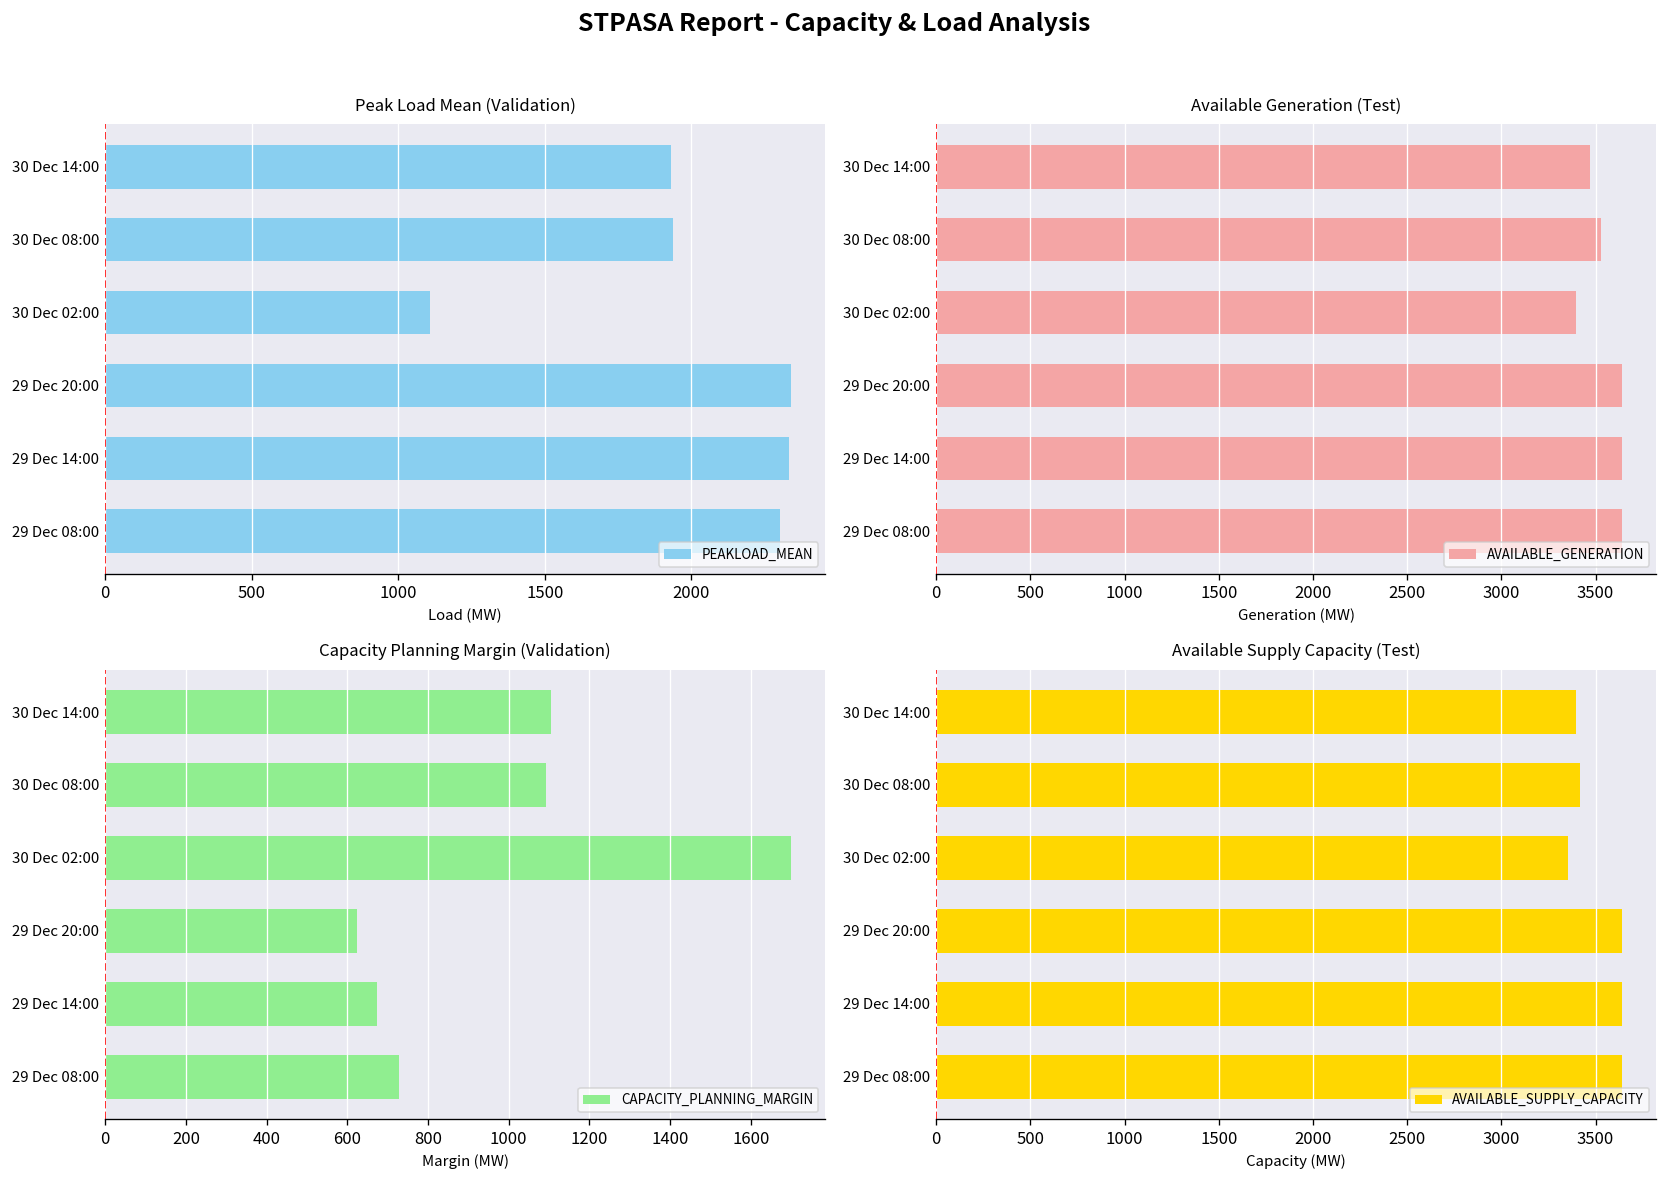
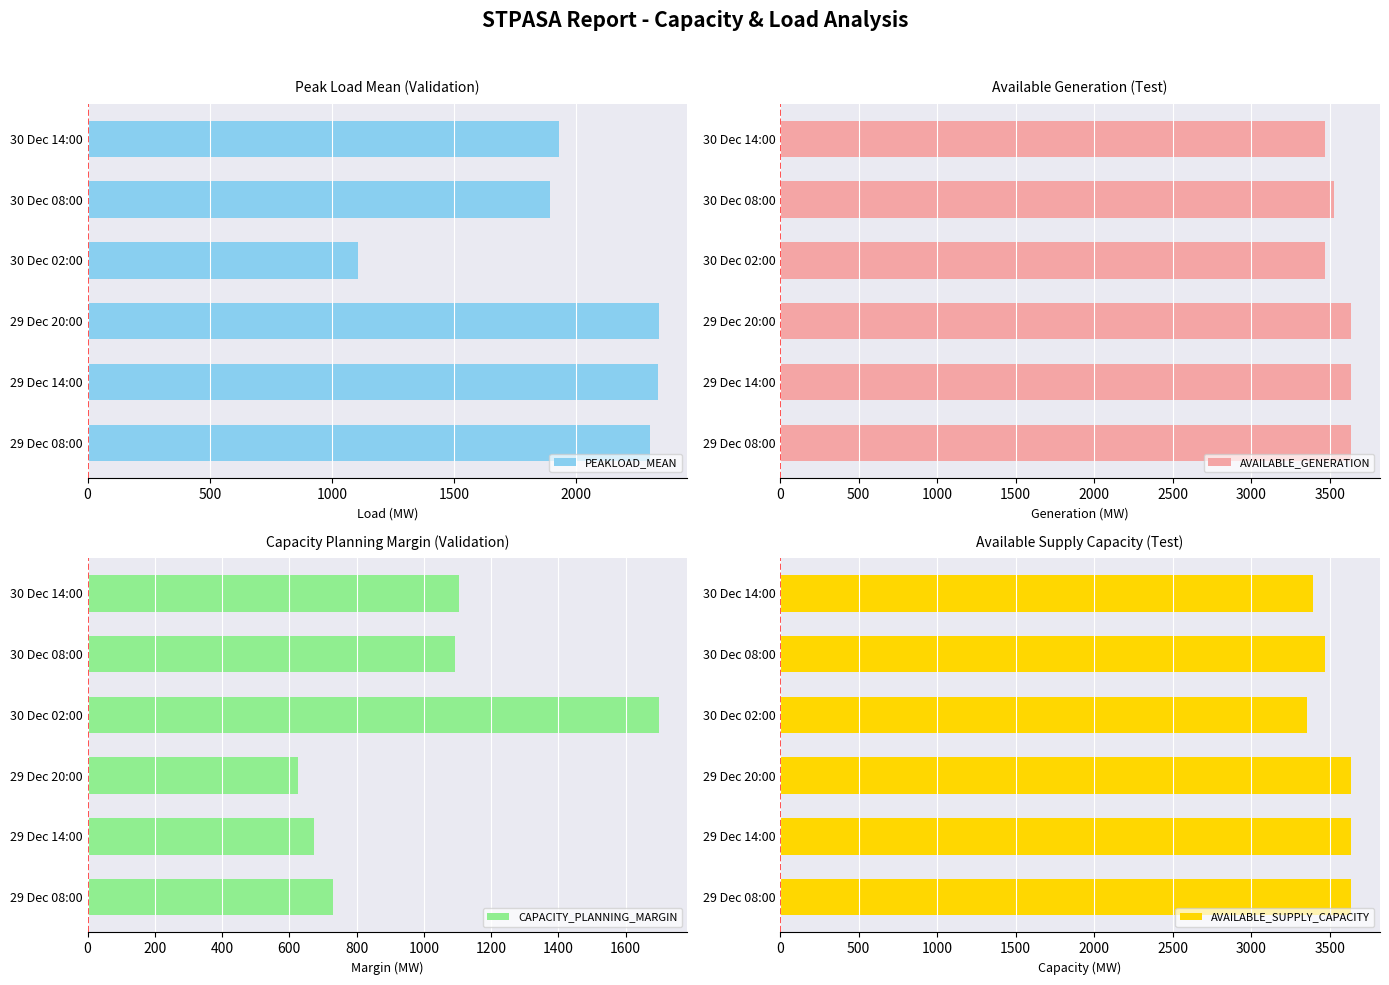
  {
    "Peak Load Mean (Validation)": {
      "30 Dec 14:00": 1930,
-     "30 Dec 08:00": 1940,
+     "30 Dec 08:00": 1900,
      "30 Dec 02:00": 1110,
      "29 Dec 20:00": 2340,
      "29 Dec 14:00": 2330,
      "29 Dec 08:00": 2300
    },
    "Available Generation (Test)": {
      "30 Dec 14:00": 3470,
      "30 Dec 08:00": 3530,
-     "30 Dec 02:00": 3400,
+     "30 Dec 02:00": 3470,
      "29 Dec 20:00": 3640,
      "29 Dec 14:00": 3640,
      "29 Dec 08:00": 3640
    },
    "Capacity Planning Margin (Validation)": {
      "30 Dec 14:00": 1100,
      "30 Dec 08:00": 1090,
      "30 Dec 02:00": 1700,
      "29 Dec 20:00": 630,
      "29 Dec 14:00": 670,
      "29 Dec 08:00": 730
    },
    "Available Supply Capacity (Test)": {
      "30 Dec 14:00": 3400,
-     "30 Dec 08:00": 3420,
+     "30 Dec 08:00": 3470,
      "30 Dec 02:00": 3350,
      "29 Dec 20:00": 3640,
      "29 Dec 14:00": 3640,
      "29 Dec 08:00": 3640
    }
  }
